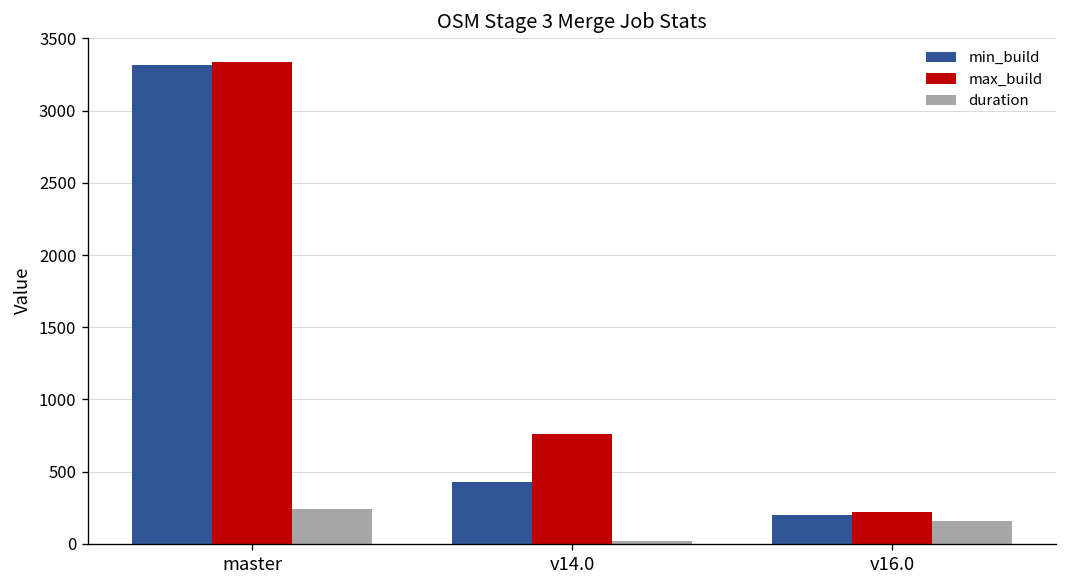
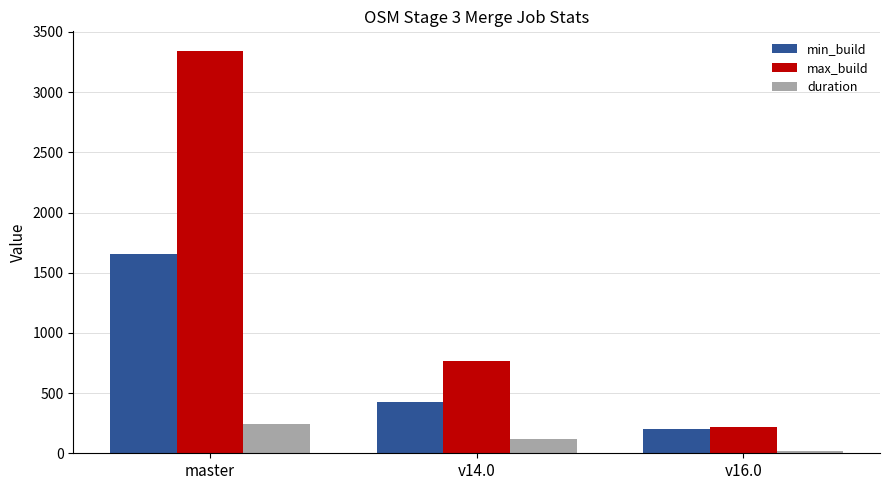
  {
    "min_build": {
-     "master": 3320,
+     "master": 1660,
      "v14.0": 430,
      "v16.0": 200
    },
    "max_build": {
      "master": 3340,
      "v14.0": 760,
      "v16.0": 220
    },
    "duration": {
      "master": 240,
-     "v14.0": 20,
-     "v16.0": 160
+     "v14.0": 120,
+     "v16.0": 20
    }
  }
